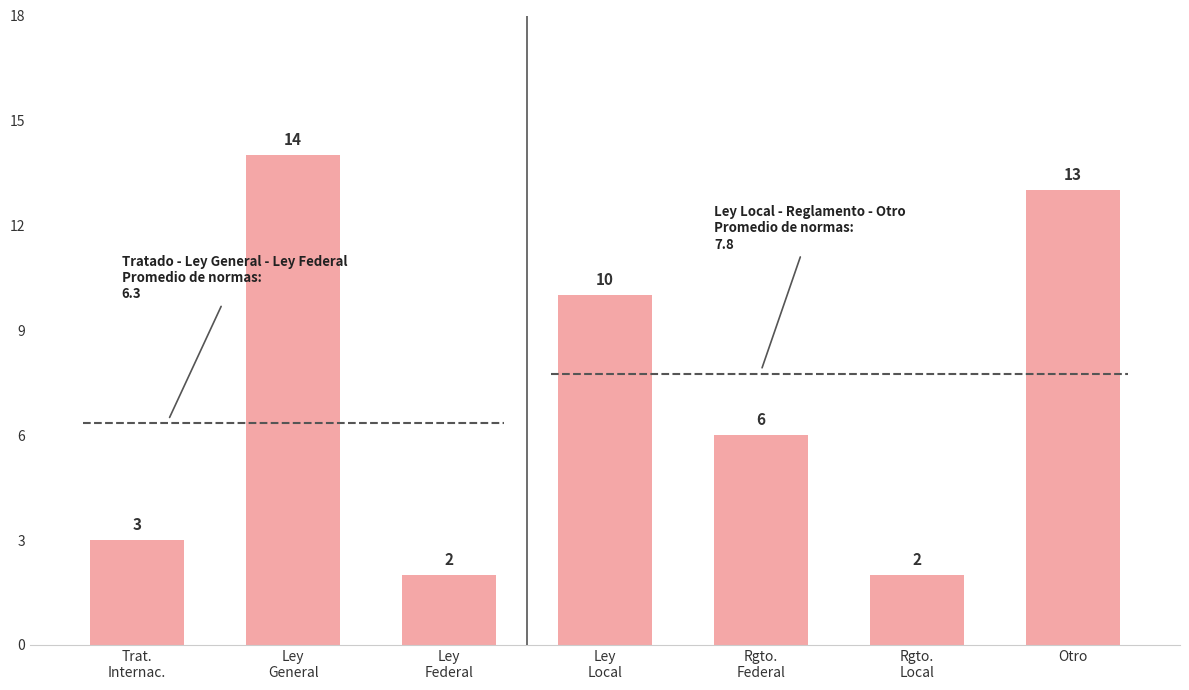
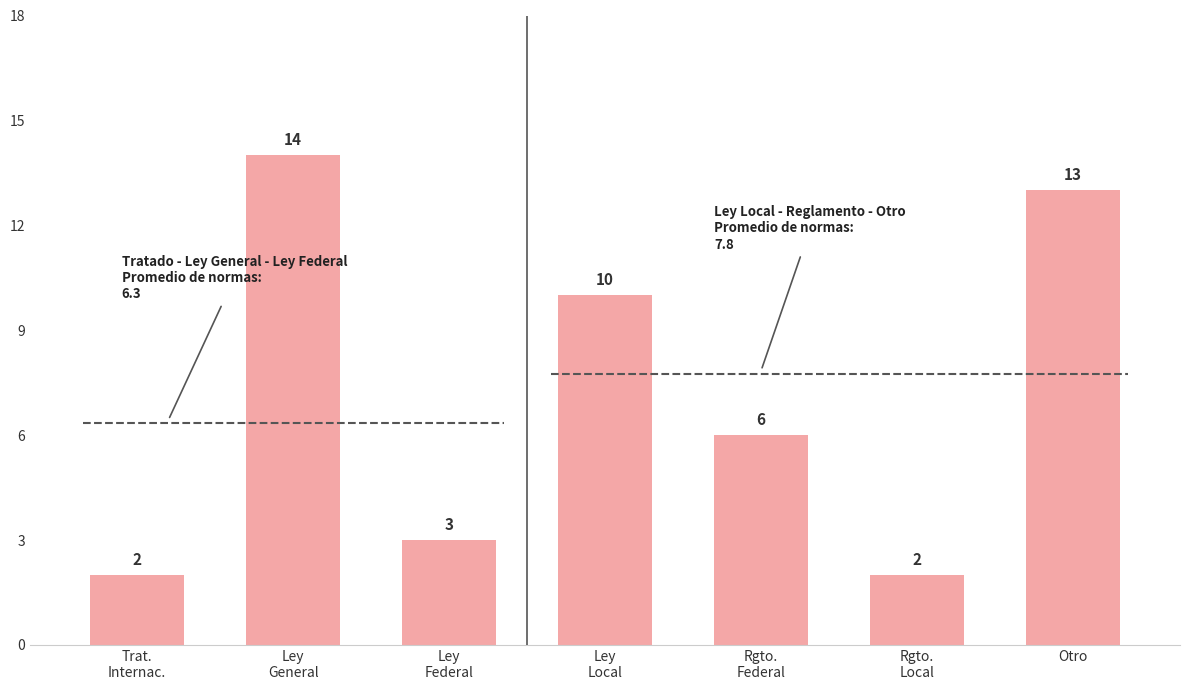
  {
-   "Trat. Internac.": 3,
+   "Trat. Internac.": 2,
    "Ley General": 14,
-   "Ley Federal": 2,
+   "Ley Federal": 3,
    "Ley Local": 10,
    "Rgto. Federal": 6,
    "Rgto. Local": 2,
    "Otro": 13
  }
